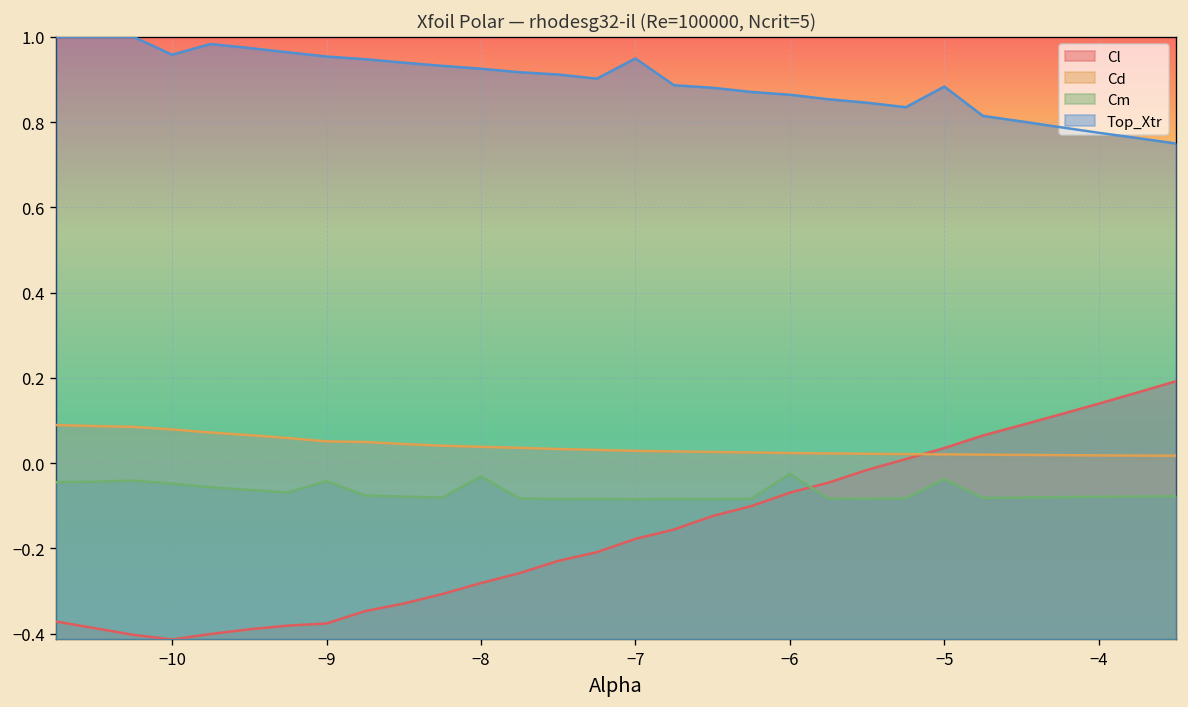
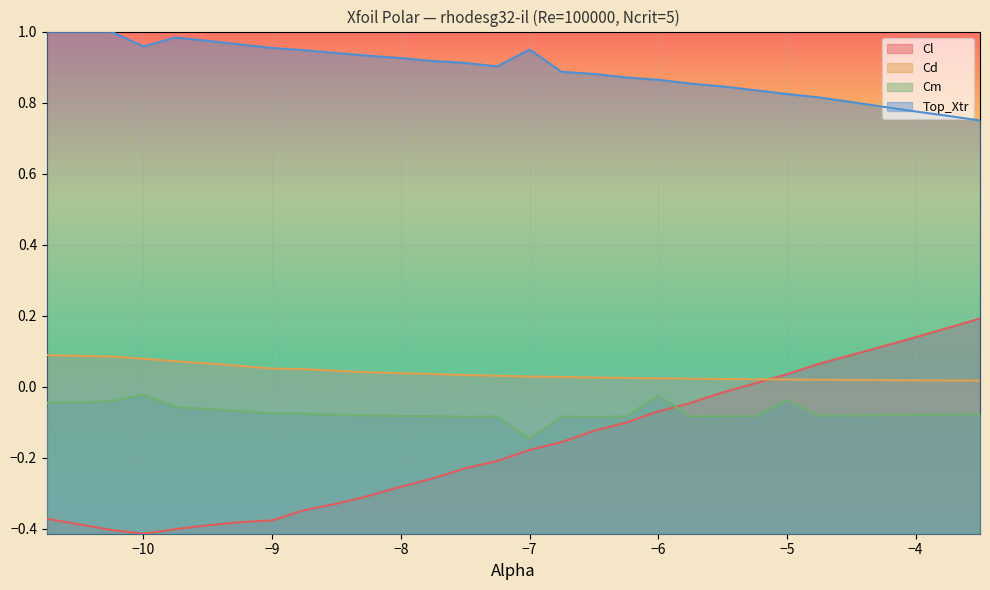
  {
    "Cm": {
-     "−10": -0.05,
-     "−9": -0.04,
-     "−8": -0.03,
-     "−7": -0.08,
+     "−10": -0.02,
+     "−9": -0.07,
+     "−8": -0.08,
+     "−7": -0.15,
      "−6": -0.03,
      "−5": -0.04,
      "−4": -0.08
    },
    "Top_Xtr": {
      "−10": 0.96,
      "−9": 0.95,
      "−8": 0.93,
      "−7": 0.95,
      "−6": 0.86,
-     "−5": 0.88
+     "−5": 0.82
    }
  }
